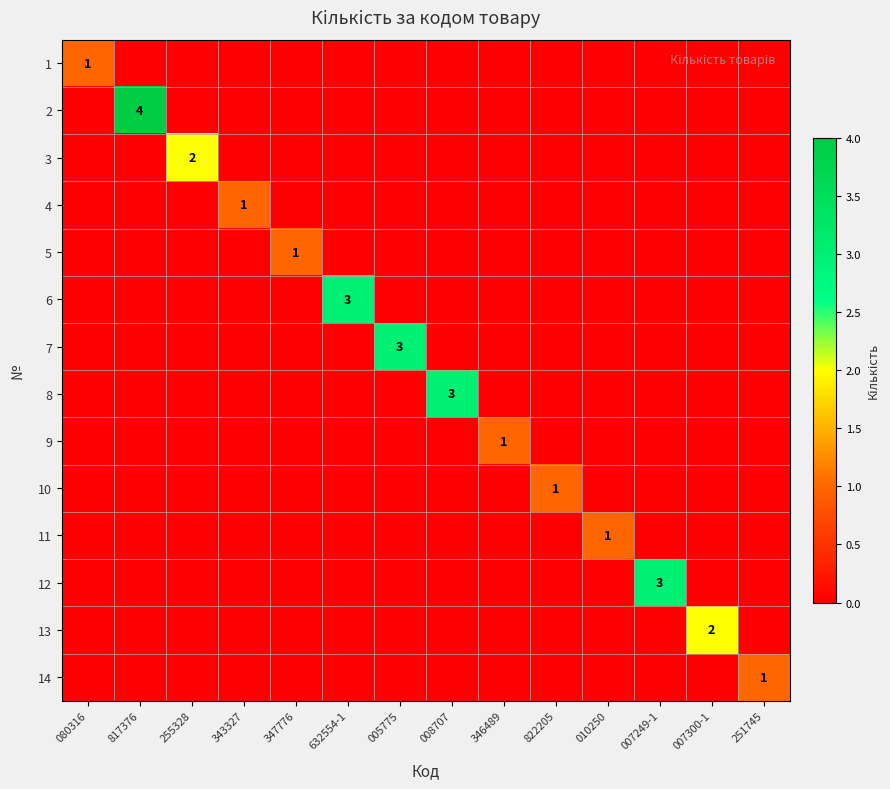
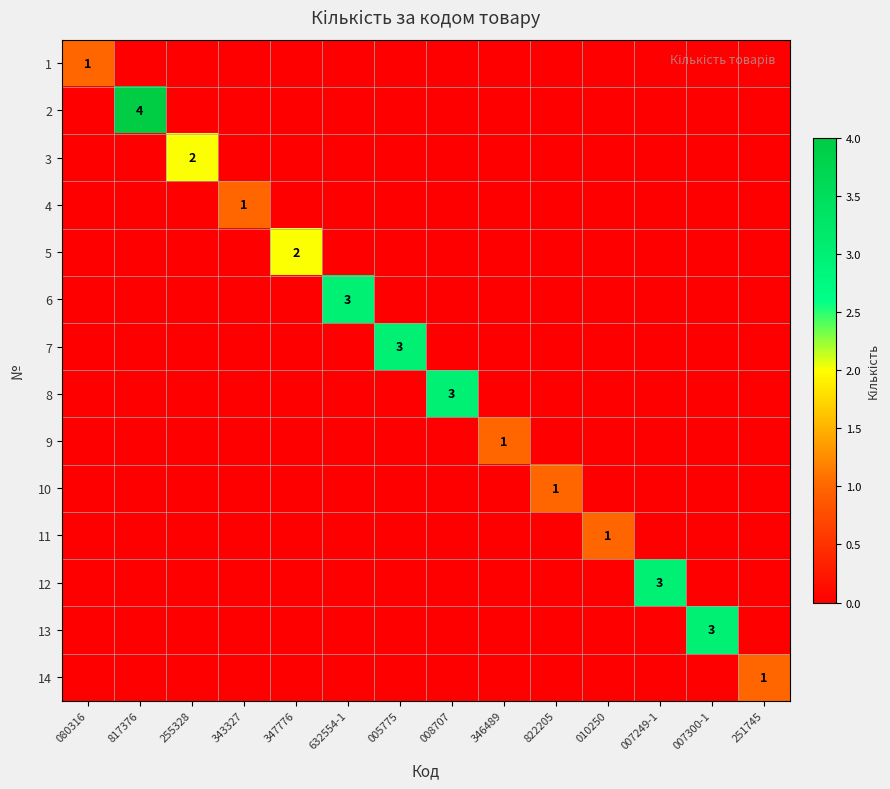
  {
    "1": {
      "080316": 1
    },
    "2": {
      "817376": 4
    },
    "3": {
      "255328": 2
    },
    "4": {
      "343327": 1
    },
    "5": {
-     "347776": 1
+     "347776": 2
    },
    "6": {
      "632554-1": 3
    },
    "7": {
      "005775": 3
    },
    "8": {
      "008707": 3
    },
    "9": {
      "346489": 1
    },
    "10": {
      "822205": 1
    },
    "11": {
      "010250": 1
    },
    "12": {
      "007249-1": 3
    },
    "13": {
-     "007300-1": 2
+     "007300-1": 3
    },
    "14": {
      "251745": 1
    }
  }
